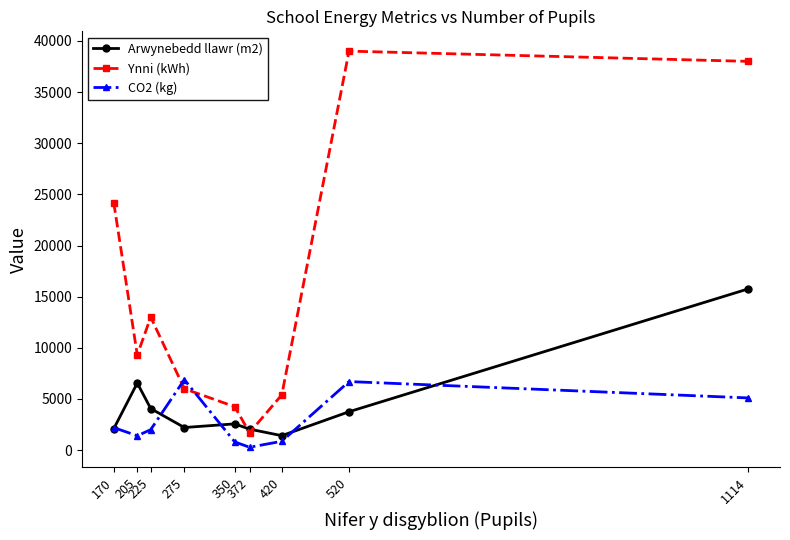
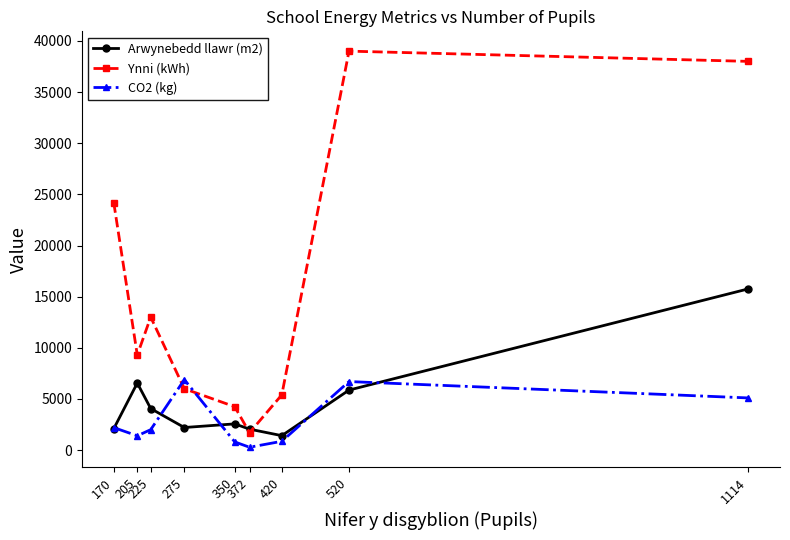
  {
    "Arwynebedd llawr (m2)": {
      "205": 6600,
      "225": 4100,
      "275": 2200,
      "350": 2600,
      "372": 2100,
      "420": 1400,
-     "520": 3800,
+     "520": 5900,
      "1114": 15800
    },
    "Ynni (kWh)": {
      "170": 24200,
      "205": 9300,
      "225": 13000,
      "275": 6000,
      "350": 4200,
      "372": 1700,
      "420": 5400,
      "520": 39000,
      "1114": 38000
    },
    "CO2 (kg)": {
      "205": 1400,
      "225": 2000,
      "275": 6900,
      "350": 800,
      "372": 300,
      "420": 900,
      "520": 6700,
      "1114": 5100
    }
  }
